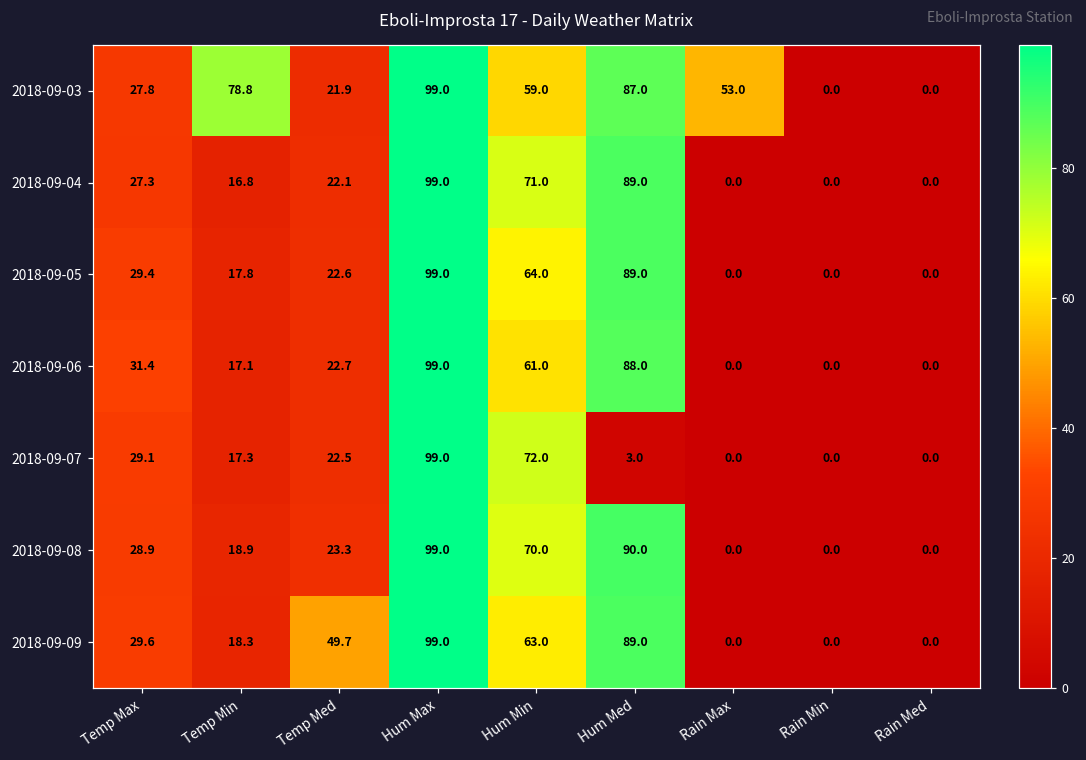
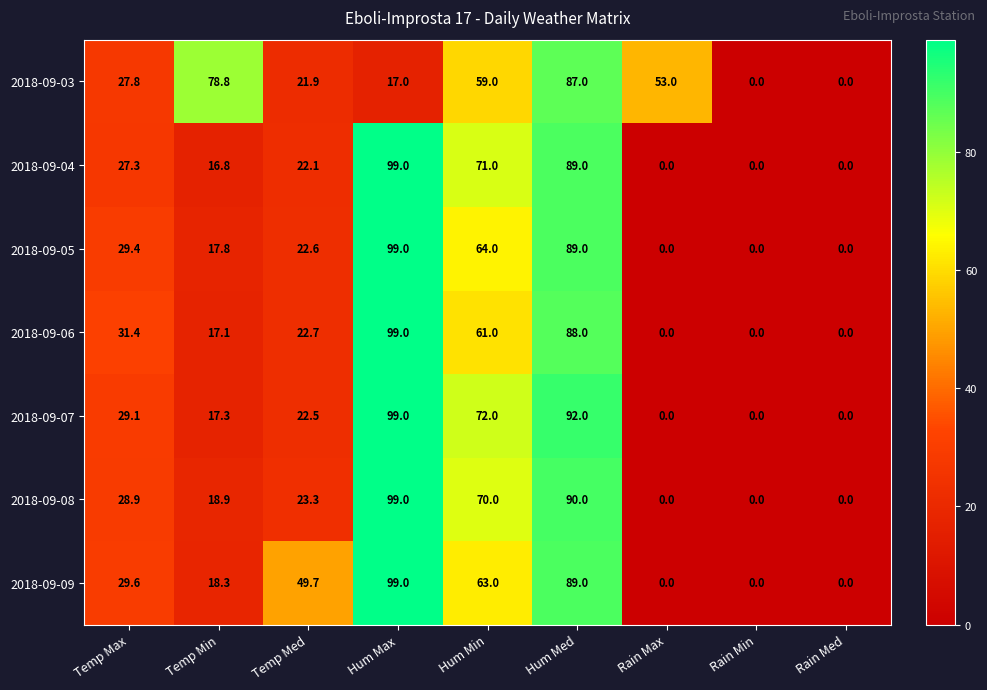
  {
    "2018-09-03": {
      "Temp Max": 27.8,
      "Temp Min": 78.8,
      "Temp Med": 21.9,
-     "Hum Max": 99.0,
+     "Hum Max": 17.0,
      "Hum Min": 59.0,
      "Hum Med": 87.0,
      "Rain Max": 53.0,
      "Rain Min": 0.0,
      "Rain Med": 0.0
    },
    "2018-09-04": {
      "Temp Max": 27.3,
      "Temp Min": 16.8,
      "Temp Med": 22.1,
      "Hum Max": 99.0,
      "Hum Min": 71.0,
      "Hum Med": 89.0,
      "Rain Max": 0.0,
      "Rain Min": 0.0,
      "Rain Med": 0.0
    },
    "2018-09-05": {
      "Temp Max": 29.4,
      "Temp Min": 17.8,
      "Temp Med": 22.6,
      "Hum Max": 99.0,
      "Hum Min": 64.0,
      "Hum Med": 89.0,
      "Rain Max": 0.0,
      "Rain Min": 0.0,
      "Rain Med": 0.0
    },
    "2018-09-06": {
      "Temp Max": 31.4,
      "Temp Min": 17.1,
      "Temp Med": 22.7,
      "Hum Max": 99.0,
      "Hum Min": 61.0,
      "Hum Med": 88.0,
      "Rain Max": 0.0,
      "Rain Min": 0.0,
      "Rain Med": 0.0
    },
    "2018-09-07": {
      "Temp Max": 29.1,
      "Temp Min": 17.3,
      "Temp Med": 22.5,
      "Hum Max": 99.0,
      "Hum Min": 72.0,
-     "Hum Med": 3.0,
+     "Hum Med": 92.0,
      "Rain Max": 0.0,
      "Rain Min": 0.0,
      "Rain Med": 0.0
    },
    "2018-09-08": {
      "Temp Max": 28.9,
      "Temp Min": 18.9,
      "Temp Med": 23.3,
      "Hum Max": 99.0,
      "Hum Min": 70.0,
      "Hum Med": 90.0,
      "Rain Max": 0.0,
      "Rain Min": 0.0,
      "Rain Med": 0.0
    },
    "2018-09-09": {
      "Temp Max": 29.6,
      "Temp Min": 18.3,
      "Temp Med": 49.7,
      "Hum Max": 99.0,
      "Hum Min": 63.0,
      "Hum Med": 89.0,
      "Rain Max": 0.0,
      "Rain Min": 0.0,
      "Rain Med": 0.0
    }
  }
